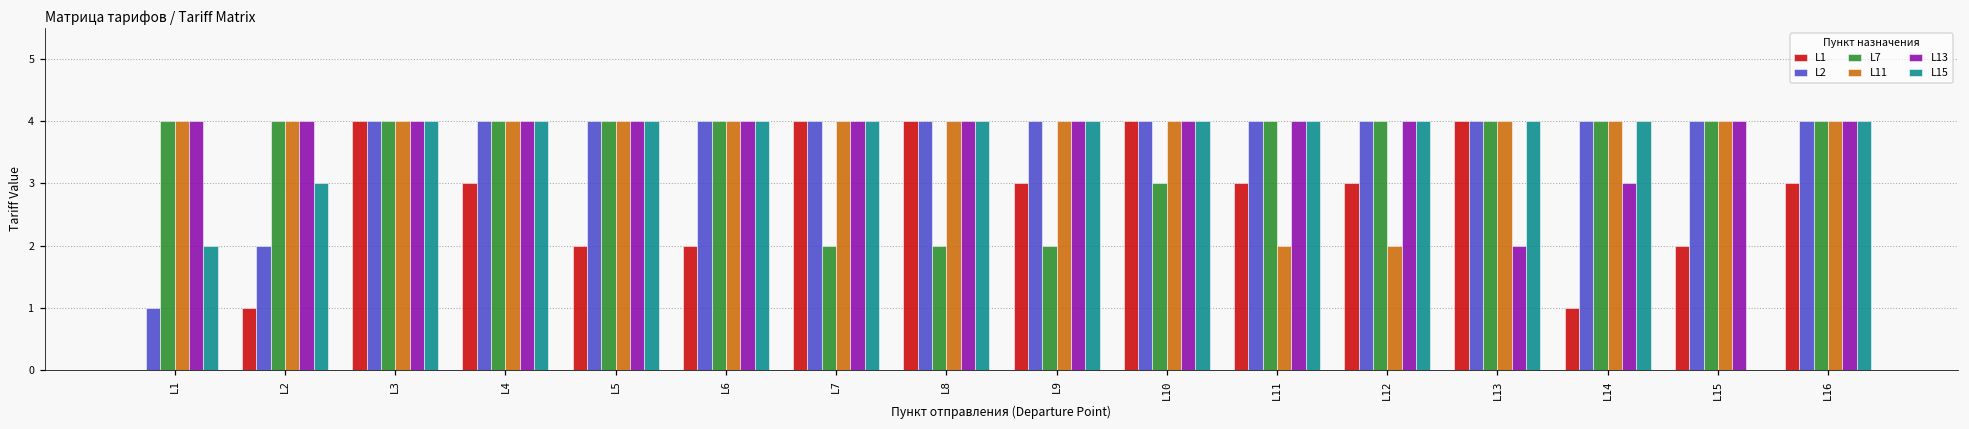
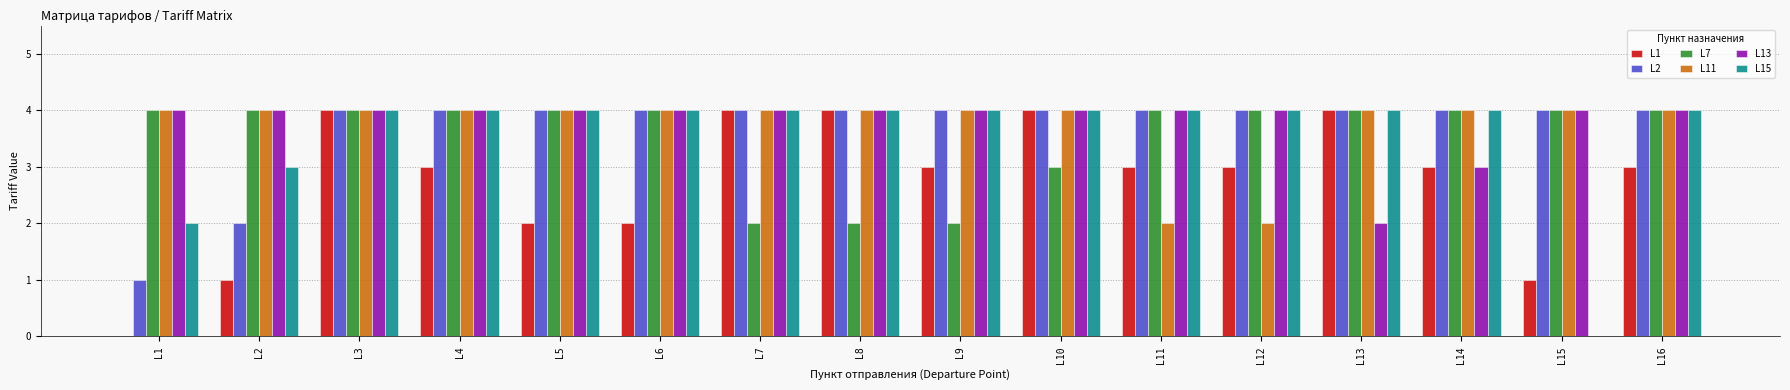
  {
    "L1": {
      "L1": 0,
      "L2": 1,
      "L3": 4,
      "L4": 3,
      "L5": 2,
      "L6": 2,
      "L7": 4,
      "L8": 4,
      "L9": 3,
      "L10": 4,
      "L11": 3,
      "L12": 3,
      "L13": 4,
-     "L14": 1,
-     "L15": 2,
+     "L14": 3,
+     "L15": 1,
      "L16": 3
    },
    "L2": {
      "L1": 1,
      "L2": 2,
      "L3": 4,
      "L4": 4,
      "L5": 4,
      "L6": 4,
      "L7": 4,
      "L8": 4,
      "L9": 4,
      "L10": 4,
      "L11": 4,
      "L12": 4,
      "L13": 4,
      "L14": 4,
      "L15": 4,
      "L16": 4
    },
    "L7": {
      "L1": 4,
      "L2": 4,
      "L3": 4,
      "L4": 4,
      "L5": 4,
      "L6": 4,
      "L7": 2,
      "L8": 2,
      "L9": 2,
      "L10": 3,
      "L11": 4,
      "L12": 4,
      "L13": 4,
      "L14": 4,
      "L15": 4,
      "L16": 4
    },
    "L11": {
      "L1": 4,
      "L2": 4,
      "L3": 4,
      "L4": 4,
      "L5": 4,
      "L6": 4,
      "L7": 4,
      "L8": 4,
      "L9": 4,
      "L10": 4,
      "L11": 2,
      "L12": 2,
      "L13": 4,
      "L14": 4,
      "L15": 4,
      "L16": 4
    },
    "L13": {
      "L1": 4,
      "L2": 4,
      "L3": 4,
      "L4": 4,
      "L5": 4,
      "L6": 4,
      "L7": 4,
      "L8": 4,
      "L9": 4,
      "L10": 4,
      "L11": 4,
      "L12": 4,
      "L13": 2,
      "L14": 3,
      "L15": 4,
      "L16": 4
    },
    "L15": {
      "L1": 2,
      "L2": 3,
      "L3": 4,
      "L4": 4,
      "L5": 4,
      "L6": 4,
      "L7": 4,
      "L8": 4,
      "L9": 4,
      "L10": 4,
      "L11": 4,
      "L12": 4,
      "L13": 4,
      "L14": 4,
      "L15": 0,
      "L16": 4
    }
  }
